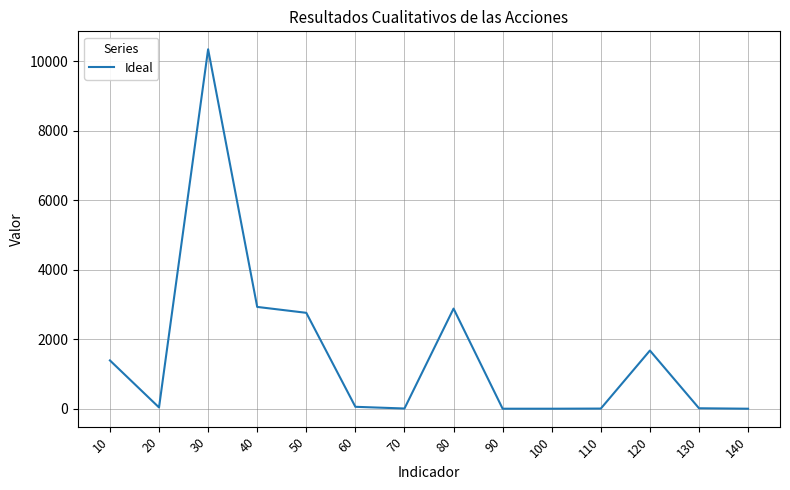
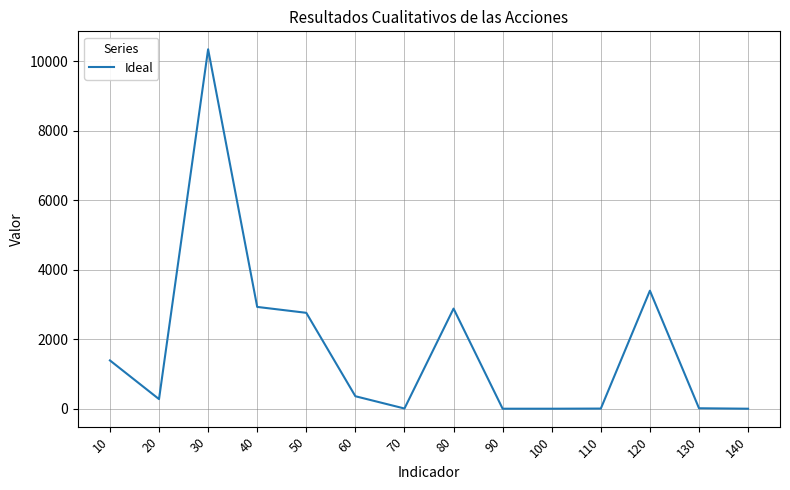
  {
    "10": 1400,
-   "20": 0,
+   "20": 300,
    "30": 10300,
    "40": 2900,
    "50": 2800,
-   "60": 100,
+   "60": 400,
    "70": 0,
    "80": 2900,
    "90": 0,
    "100": 0,
    "110": 0,
-   "120": 1700,
+   "120": 3400,
    "130": 0,
    "140": 0
  }
